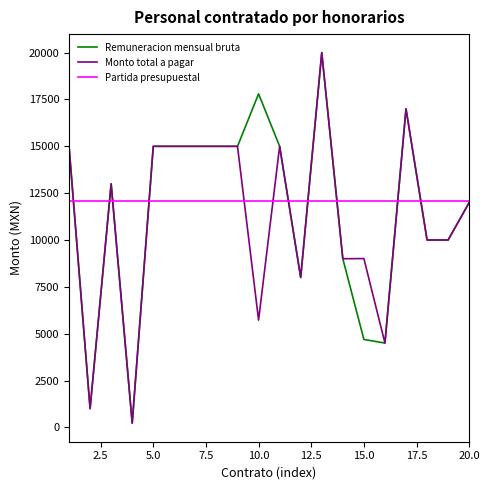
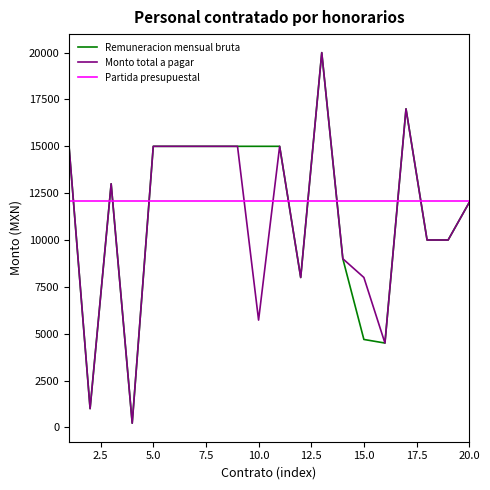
  {
    "Remuneracion mensual bruta": {
-     "10.0": 17800,
+     "10.0": 15000,
      "15.0": 4700
    },
    "Monto total a pagar": {
      "10.0": 5700,
-     "15.0": 9000
+     "15.0": 8000
    },
    "Partida presupuestal": {
      "5.0": 12100,
      "10.0": 12100,
      "15.0": 12100
    }
  }
